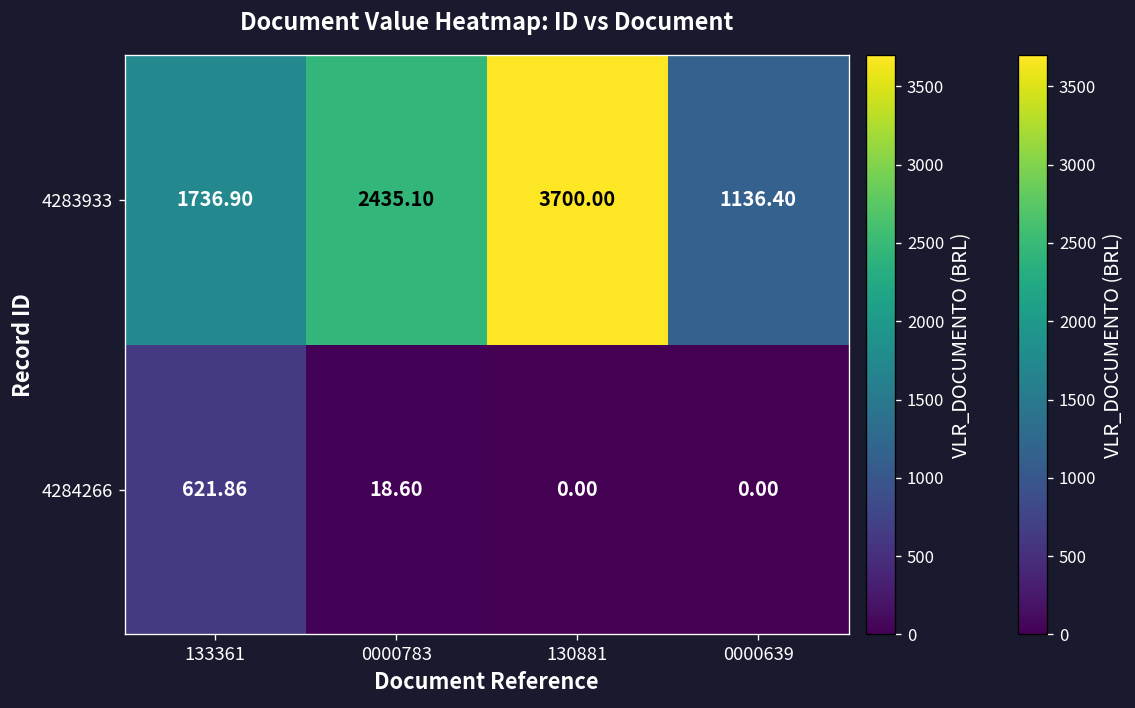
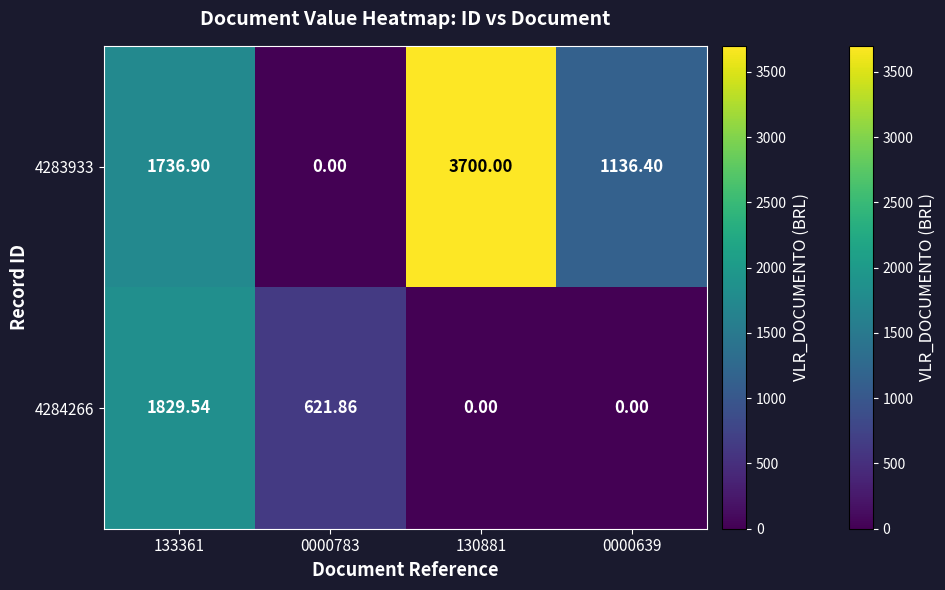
  {
    "4283933": {
      "133361": 1736.90,
-     "0000783": 2435.10,
+     "0000783": 0.00,
      "130881": 3700.00,
      "0000639": 1136.40
    },
    "4284266": {
-     "133361": 621.86,
-     "0000783": 18.60,
+     "133361": 1829.54,
+     "0000783": 621.86,
      "130881": 0.00,
      "0000639": 0.00
    }
  }
